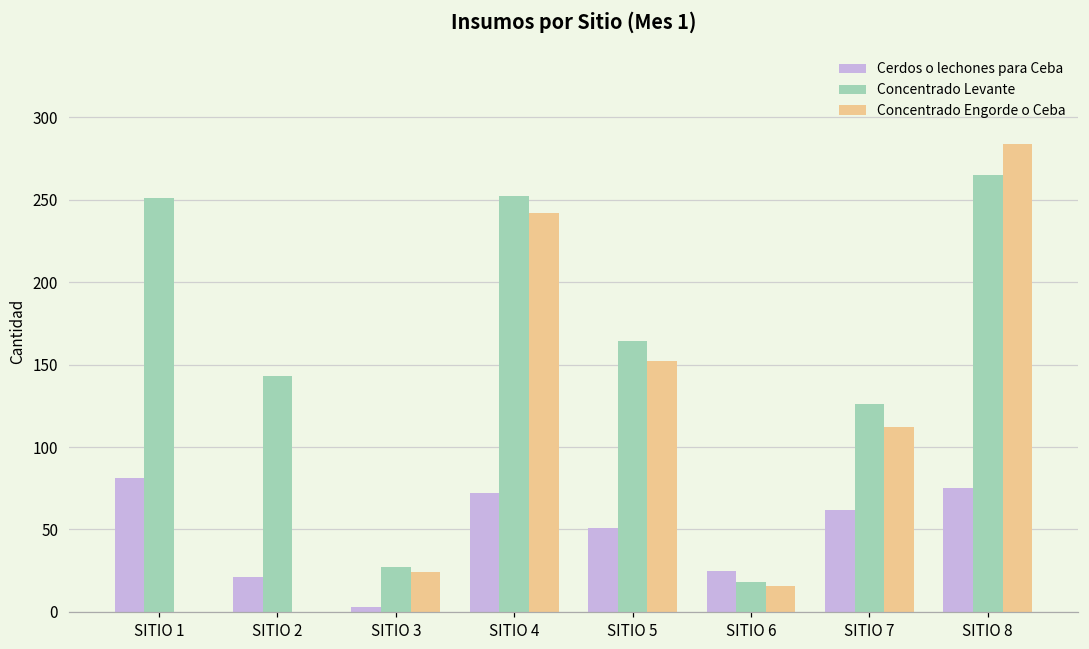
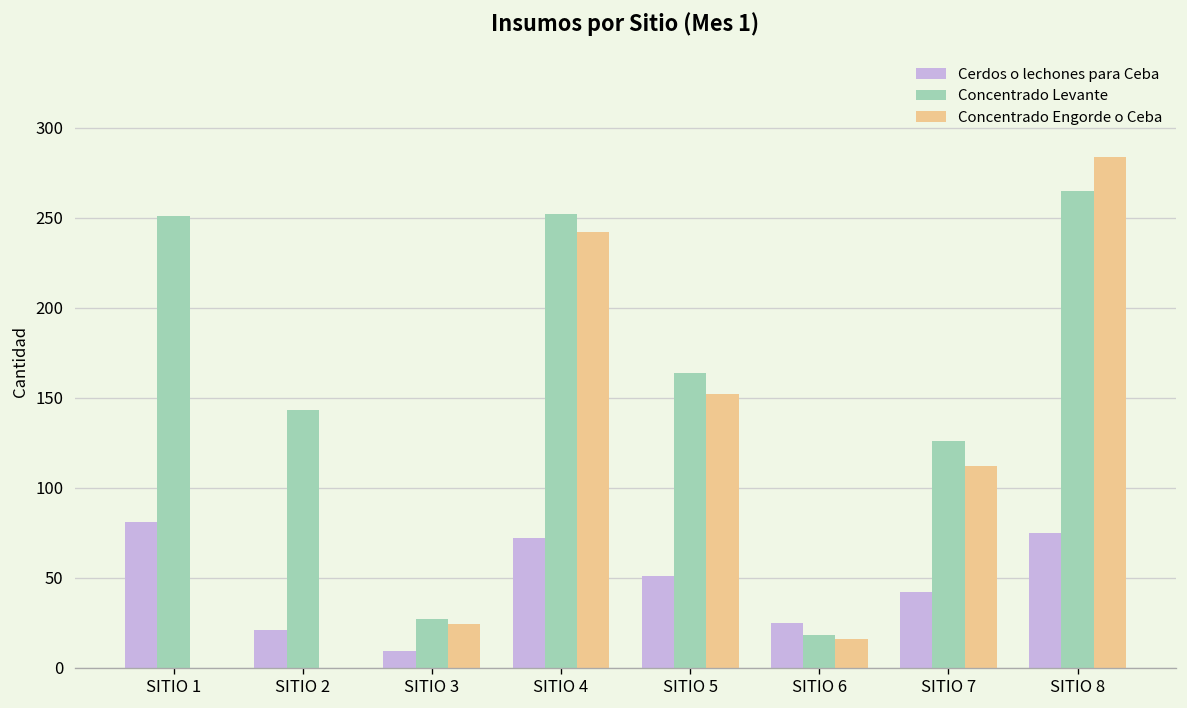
  {
    "Cerdos o lechones para Ceba": {
      "SITIO 1": 81,
      "SITIO 2": 21,
-     "SITIO 3": 3,
+     "SITIO 3": 9,
      "SITIO 4": 72,
      "SITIO 5": 51,
      "SITIO 6": 25,
-     "SITIO 7": 62,
+     "SITIO 7": 42,
      "SITIO 8": 75
    },
    "Concentrado Levante": {
      "SITIO 1": 251,
      "SITIO 2": 143,
      "SITIO 3": 27,
      "SITIO 4": 252,
      "SITIO 5": 164,
      "SITIO 6": 18,
      "SITIO 7": 126,
      "SITIO 8": 265
    },
    "Concentrado Engorde o Ceba": {
      "SITIO 1": 0,
      "SITIO 2": 0,
      "SITIO 3": 24,
      "SITIO 4": 242,
      "SITIO 5": 152,
      "SITIO 6": 16,
      "SITIO 7": 112,
      "SITIO 8": 284
    }
  }
